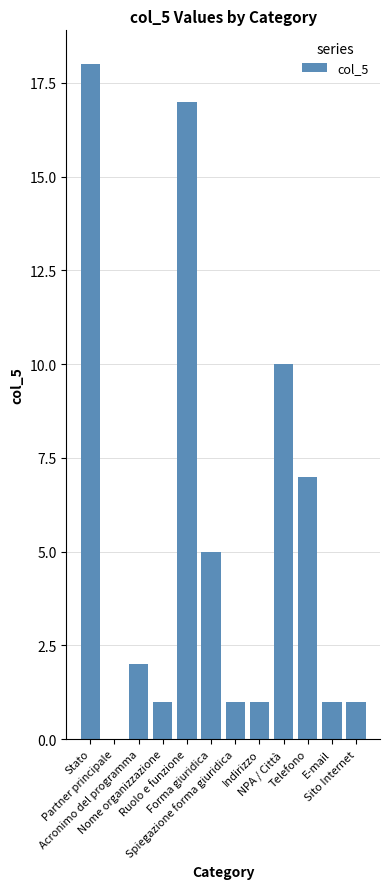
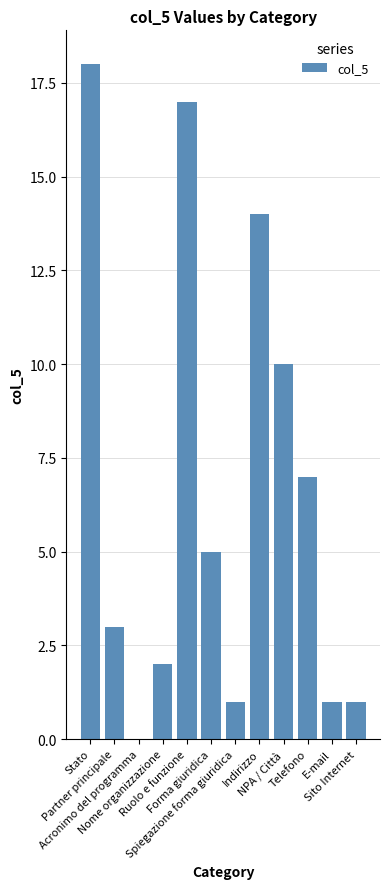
  {
    "Stato": 18,
-   "Partner principale": 0,
-   "Acronimo del programma": 2,
-   "Nome organizzazione": 1,
+   "Partner principale": 3,
+   "Acronimo del programma": 0,
+   "Nome organizzazione": 2,
    "Ruolo e funzione": 17,
    "Forma giuridica": 5,
    "Spiegazione forma giuridica": 1,
-   "Indirizzo": 1,
+   "Indirizzo": 14,
    "NPA / Città": 10,
    "Telefono": 7,
    "E-mail": 1,
    "Sito Internet": 1
  }
